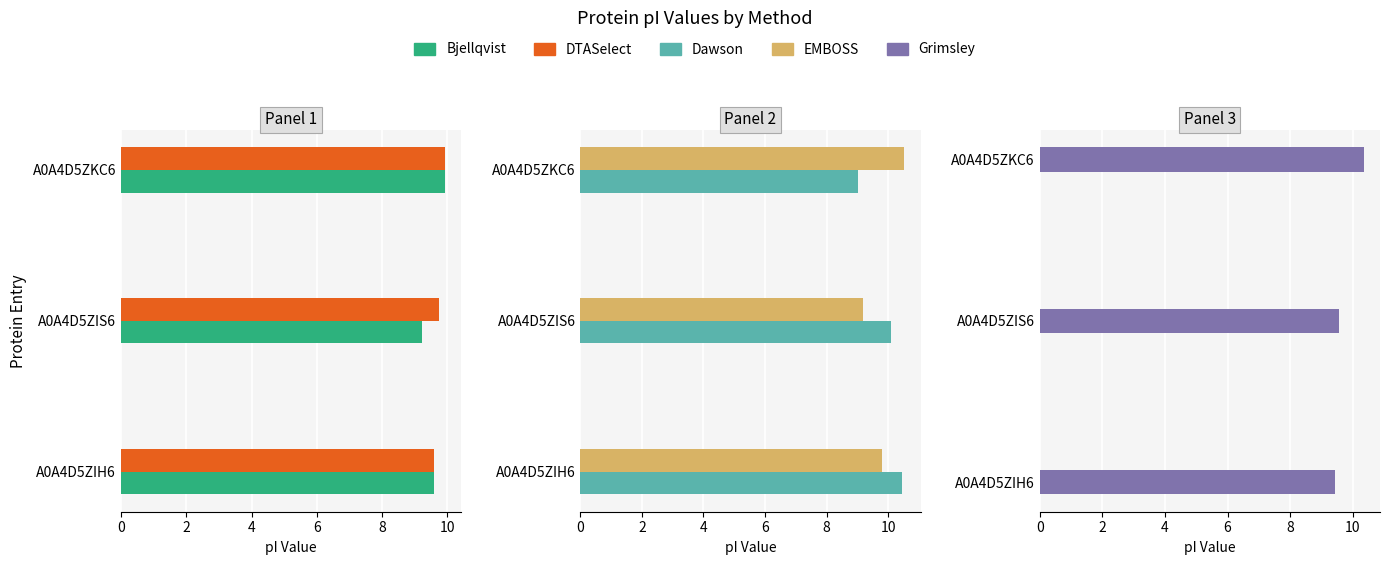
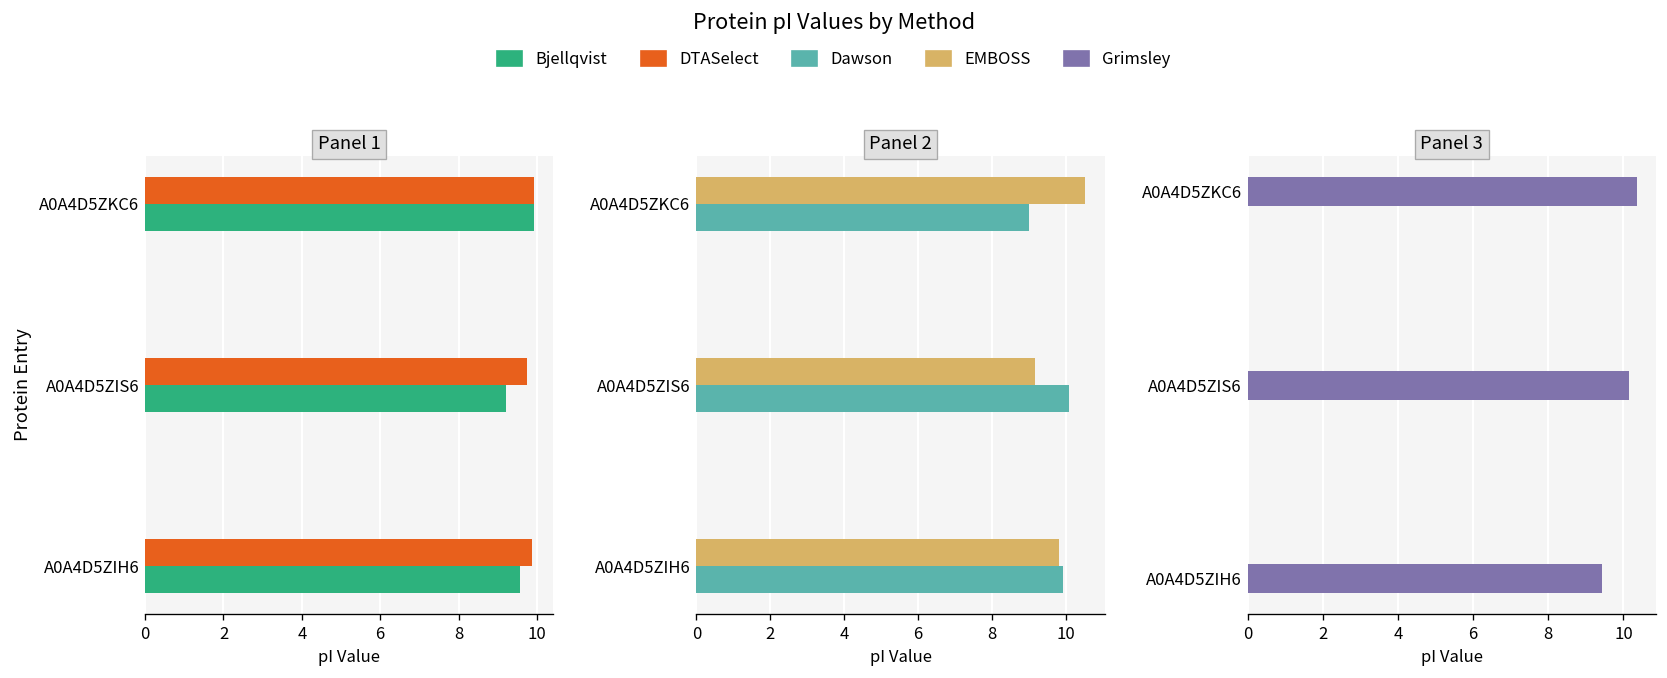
  {
    "Panel 1": {
      "Bjellqvist": {
        "A0A4D5ZKC6": 9.9,
        "A0A4D5ZIS6": 9.2,
        "A0A4D5ZIH6": 9.6
      },
      "DTASelect": {
        "A0A4D5ZKC6": 9.9,
        "A0A4D5ZIS6": 9.8,
-       "A0A4D5ZIH6": 9.6
+       "A0A4D5ZIH6": 9.9
      }
    },
    "Panel 2": {
      "Dawson": {
        "A0A4D5ZKC6": 9.0,
        "A0A4D5ZIS6": 10.1,
-       "A0A4D5ZIH6": 10.4
+       "A0A4D5ZIH6": 9.9
      },
      "EMBOSS": {
        "A0A4D5ZKC6": 10.5,
        "A0A4D5ZIS6": 9.2,
        "A0A4D5ZIH6": 9.8
      }
    },
    "Panel 3": {
      "A0A4D5ZKC6": 10.4,
-     "A0A4D5ZIS6": 9.6,
+     "A0A4D5ZIS6": 10.2,
      "A0A4D5ZIH6": 9.4
    }
  }
